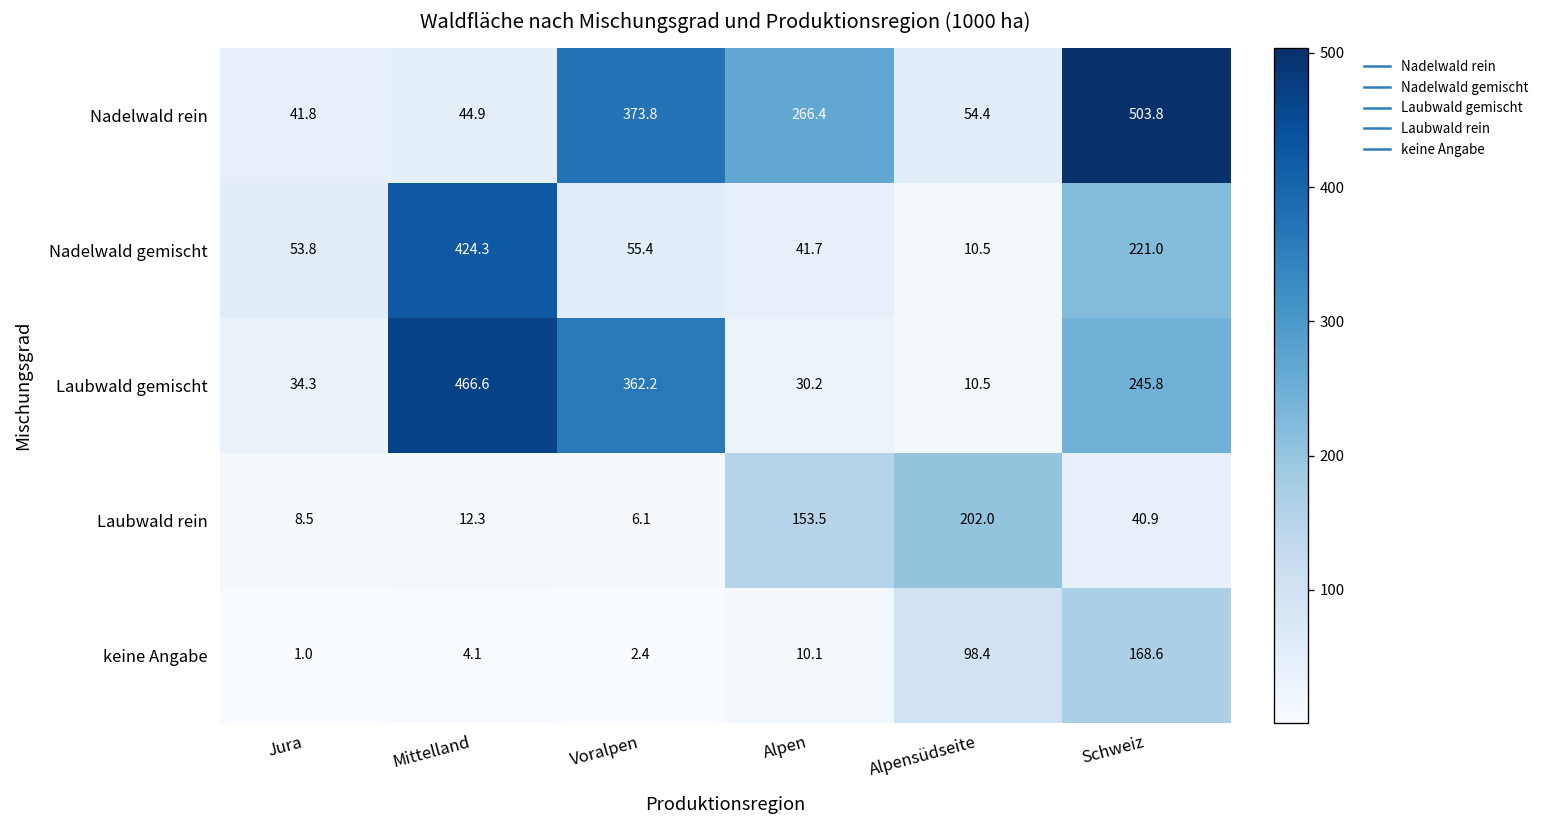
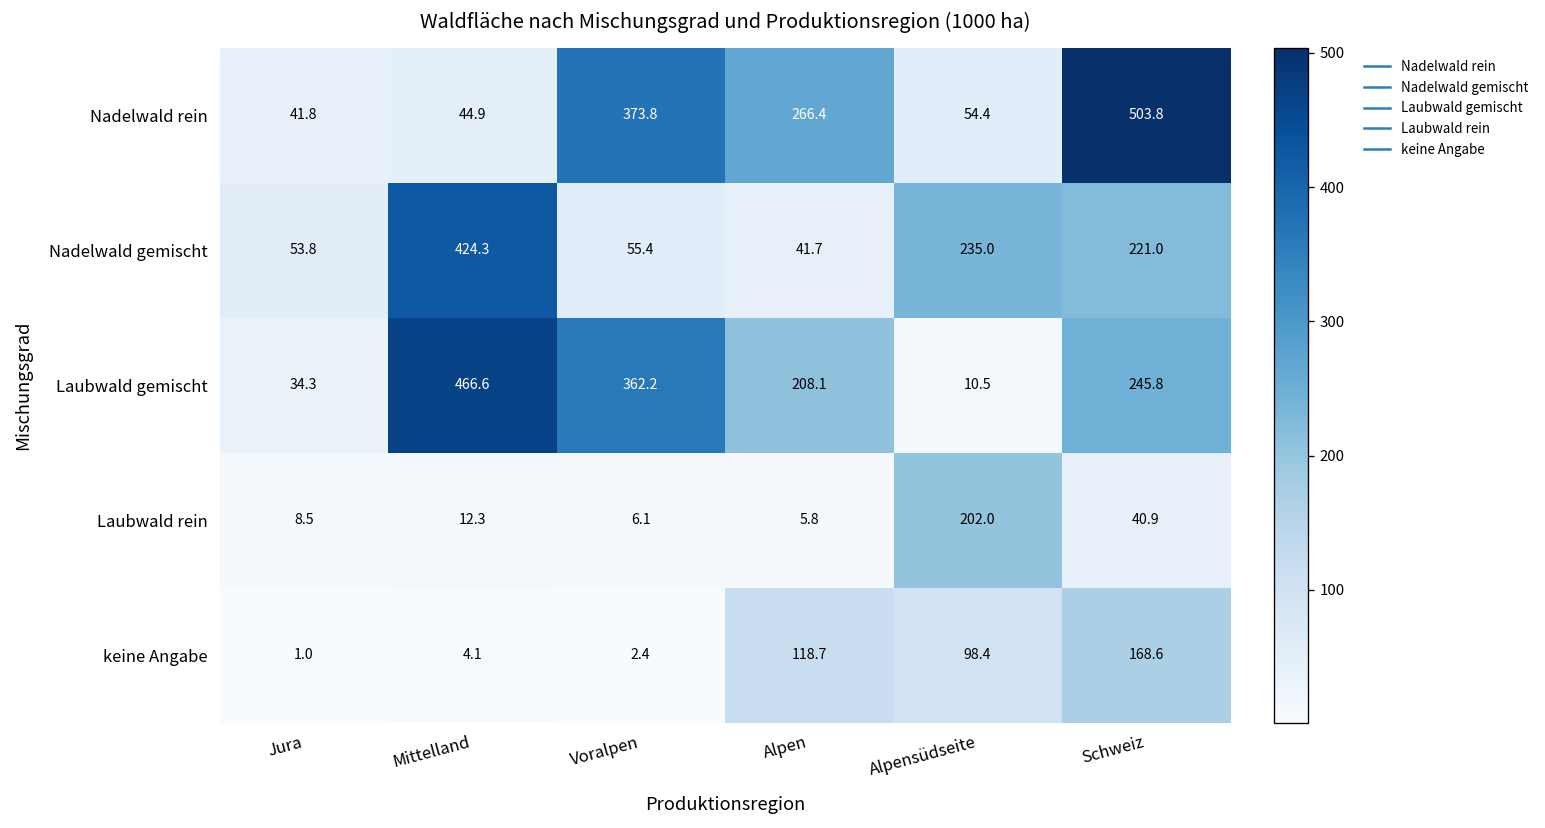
  {
    "Nadelwald rein": {
      "Jura": 41.8,
      "Mittelland": 44.9,
      "Voralpen": 373.8,
      "Alpen": 266.4,
      "Alpensüdseite": 54.4,
      "Schweiz": 503.8
    },
    "Nadelwald gemischt": {
      "Jura": 53.8,
      "Mittelland": 424.3,
      "Voralpen": 55.4,
      "Alpen": 41.7,
-     "Alpensüdseite": 10.5,
+     "Alpensüdseite": 235.0,
      "Schweiz": 221.0
    },
    "Laubwald gemischt": {
      "Jura": 34.3,
      "Mittelland": 466.6,
      "Voralpen": 362.2,
-     "Alpen": 30.2,
+     "Alpen": 208.1,
      "Alpensüdseite": 10.5,
      "Schweiz": 245.8
    },
    "Laubwald rein": {
      "Jura": 8.5,
      "Mittelland": 12.3,
      "Voralpen": 6.1,
-     "Alpen": 153.5,
+     "Alpen": 5.8,
      "Alpensüdseite": 202.0,
      "Schweiz": 40.9
    },
    "keine Angabe": {
      "Jura": 1.0,
      "Mittelland": 4.1,
      "Voralpen": 2.4,
-     "Alpen": 10.1,
+     "Alpen": 118.7,
      "Alpensüdseite": 98.4,
      "Schweiz": 168.6
    }
  }
